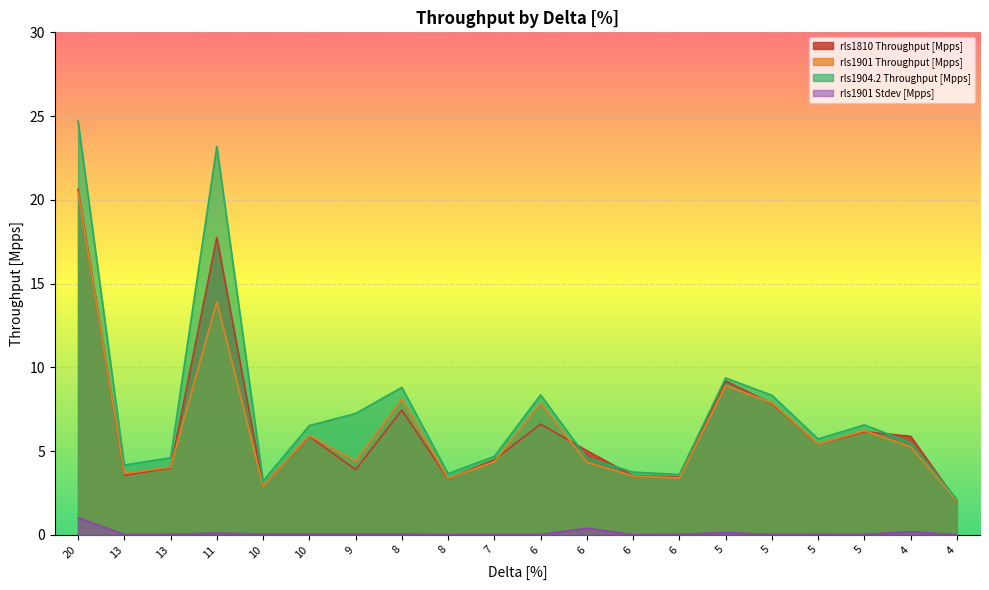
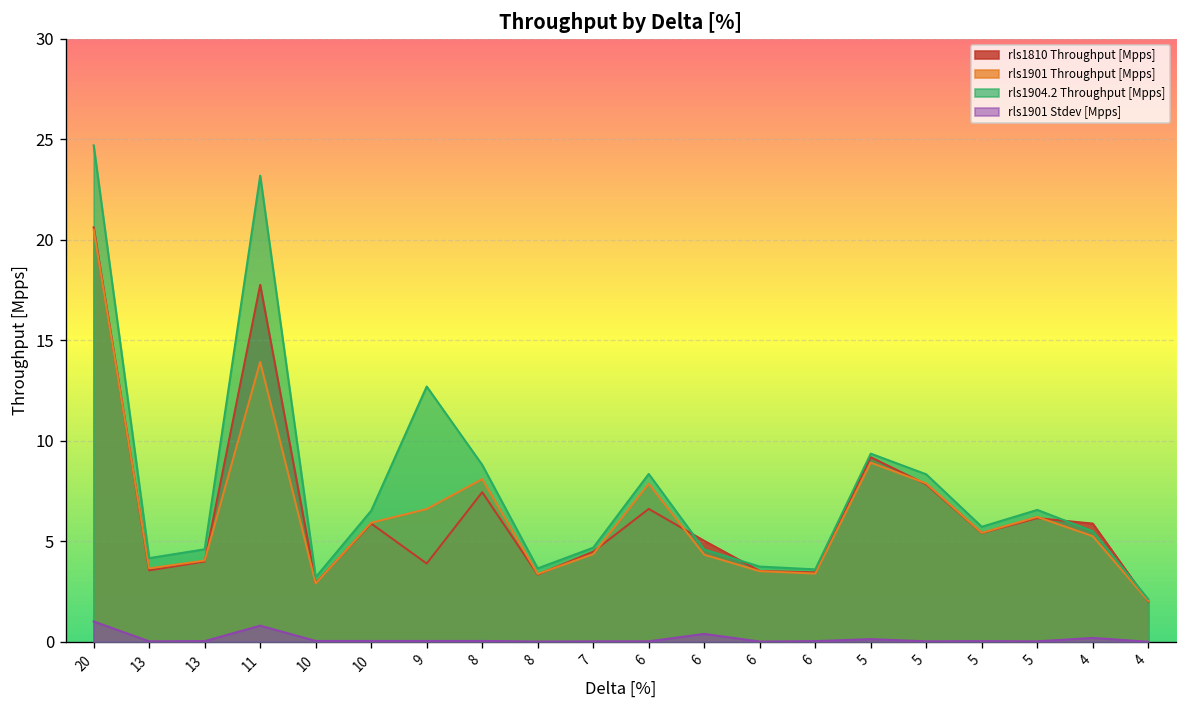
  {
    "rls1810 Throughput [Mpps]": {
      "11": 17.8,
      "9": 3.9
    },
    "rls1901 Throughput [Mpps]": {
      "11": 13.9,
-     "9": 4.4
+     "9": 6.6
    },
    "rls1904.2 Throughput [Mpps]": {
      "20": 24.7,
      "11": 23.2,
-     "9": 7.2,
+     "9": 12.7,
      "7": 4.7
    },
    "rls1901 Stdev [Mpps]": {
      "20": 1.0,
-     "11": 0.1,
+     "11": 0.8,
      "9": 0.0,
      "7": 0.0
    }
  }
